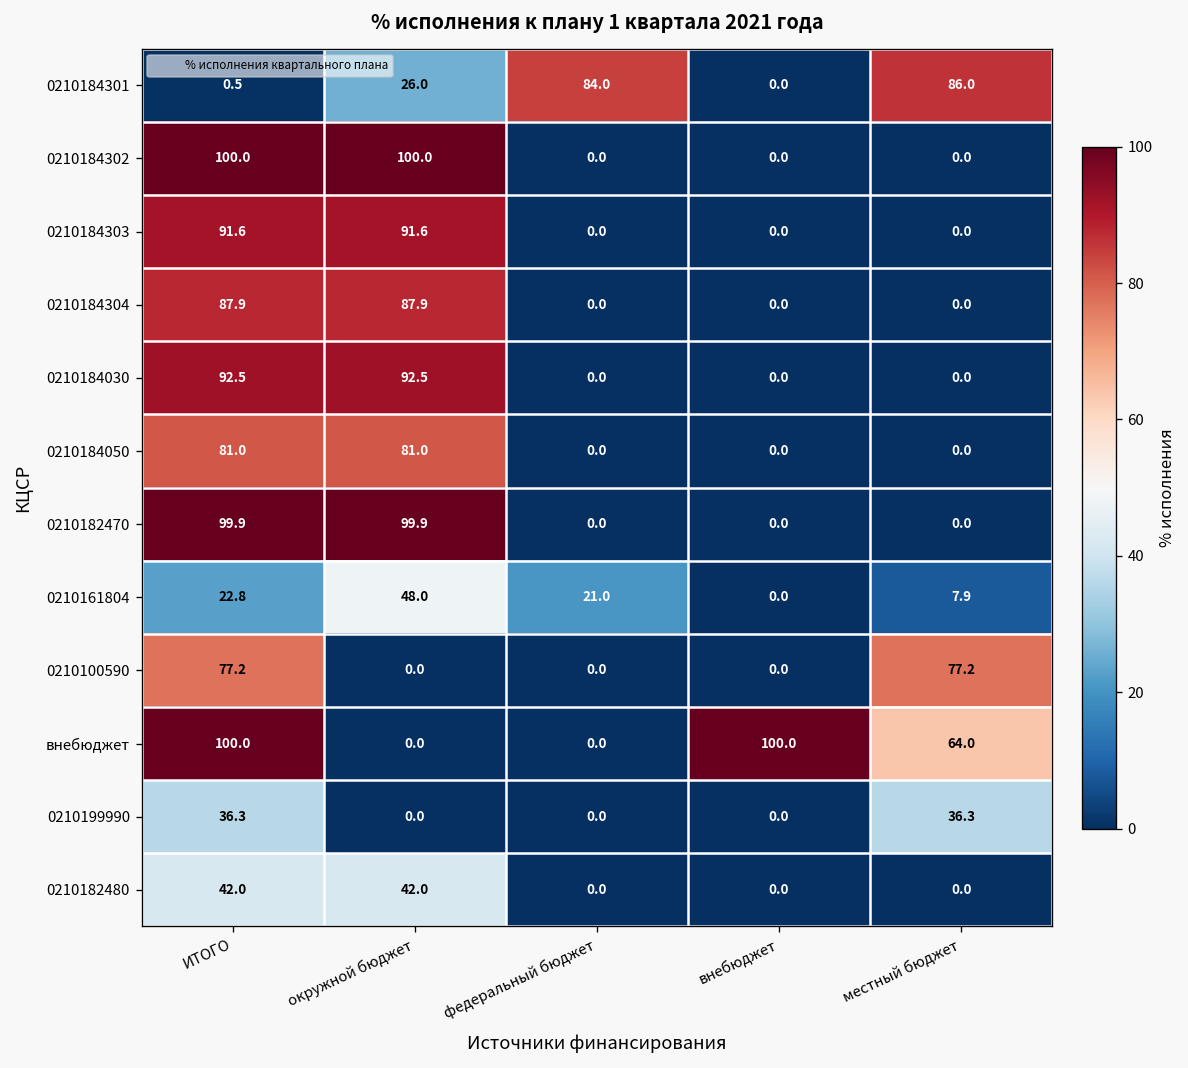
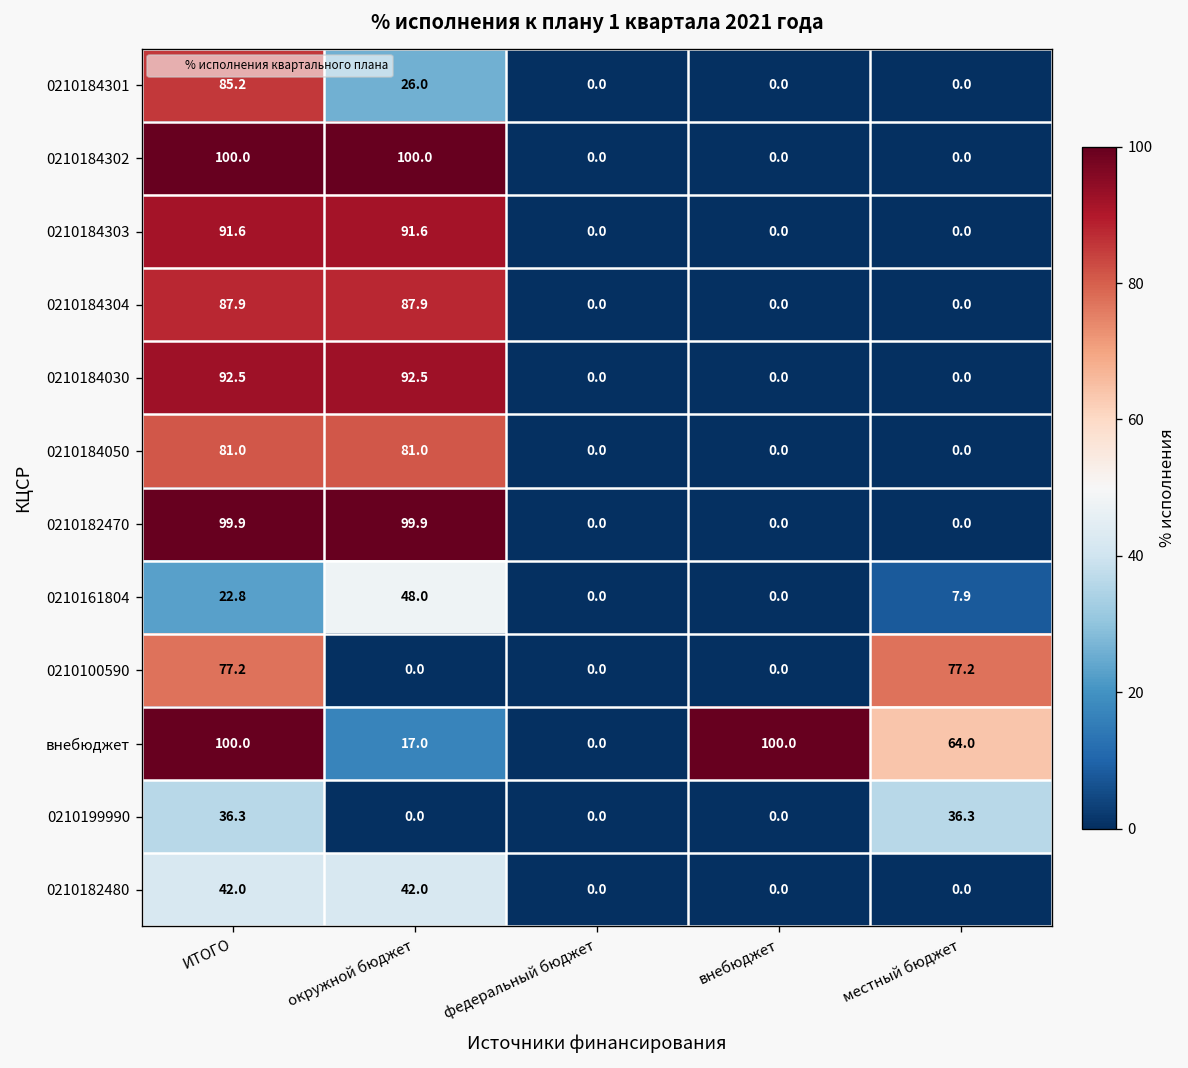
  {
    "0210184301": {
-     "ИТОГО": 0.5,
+     "ИТОГО": 85.2,
      "окружной бюджет": 26.0,
-     "федеральный бюджет": 84.0,
+     "федеральный бюджет": 0.0,
      "внебюджет": 0.0,
-     "местный бюджет": 86.0
+     "местный бюджет": 0.0
    },
    "0210184302": {
      "ИТОГО": 100.0,
      "окружной бюджет": 100.0,
      "федеральный бюджет": 0.0,
      "внебюджет": 0.0,
      "местный бюджет": 0.0
    },
    "0210184303": {
      "ИТОГО": 91.6,
      "окружной бюджет": 91.6,
      "федеральный бюджет": 0.0,
      "внебюджет": 0.0,
      "местный бюджет": 0.0
    },
    "0210184304": {
      "ИТОГО": 87.9,
      "окружной бюджет": 87.9,
      "федеральный бюджет": 0.0,
      "внебюджет": 0.0,
      "местный бюджет": 0.0
    },
    "0210184030": {
      "ИТОГО": 92.5,
      "окружной бюджет": 92.5,
      "федеральный бюджет": 0.0,
      "внебюджет": 0.0,
      "местный бюджет": 0.0
    },
    "0210184050": {
      "ИТОГО": 81.0,
      "окружной бюджет": 81.0,
      "федеральный бюджет": 0.0,
      "внебюджет": 0.0,
      "местный бюджет": 0.0
    },
    "0210182470": {
      "ИТОГО": 99.9,
      "окружной бюджет": 99.9,
      "федеральный бюджет": 0.0,
      "внебюджет": 0.0,
      "местный бюджет": 0.0
    },
    "0210161804": {
      "ИТОГО": 22.8,
      "окружной бюджет": 48.0,
-     "федеральный бюджет": 21.0,
+     "федеральный бюджет": 0.0,
      "внебюджет": 0.0,
      "местный бюджет": 7.9
    },
    "0210100590": {
      "ИТОГО": 77.2,
      "окружной бюджет": 0.0,
      "федеральный бюджет": 0.0,
      "внебюджет": 0.0,
      "местный бюджет": 77.2
    },
    "внебюджет": {
      "ИТОГО": 100.0,
-     "окружной бюджет": 0.0,
+     "окружной бюджет": 17.0,
      "федеральный бюджет": 0.0,
      "внебюджет": 100.0,
      "местный бюджет": 64.0
    },
    "0210199990": {
      "ИТОГО": 36.3,
      "окружной бюджет": 0.0,
      "федеральный бюджет": 0.0,
      "внебюджет": 0.0,
      "местный бюджет": 36.3
    },
    "0210182480": {
      "ИТОГО": 42.0,
      "окружной бюджет": 42.0,
      "федеральный бюджет": 0.0,
      "внебюджет": 0.0,
      "местный бюджет": 0.0
    }
  }
